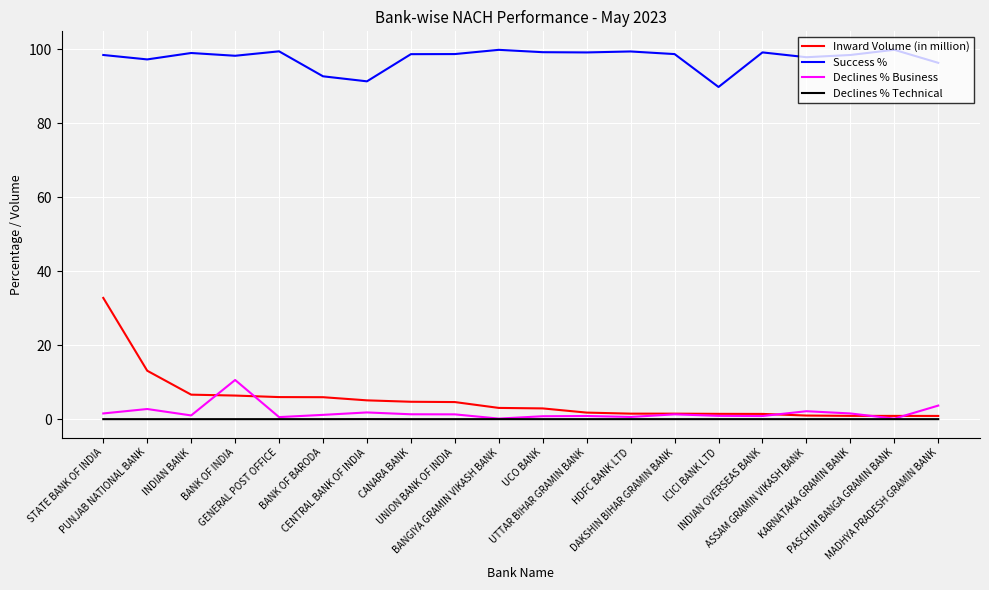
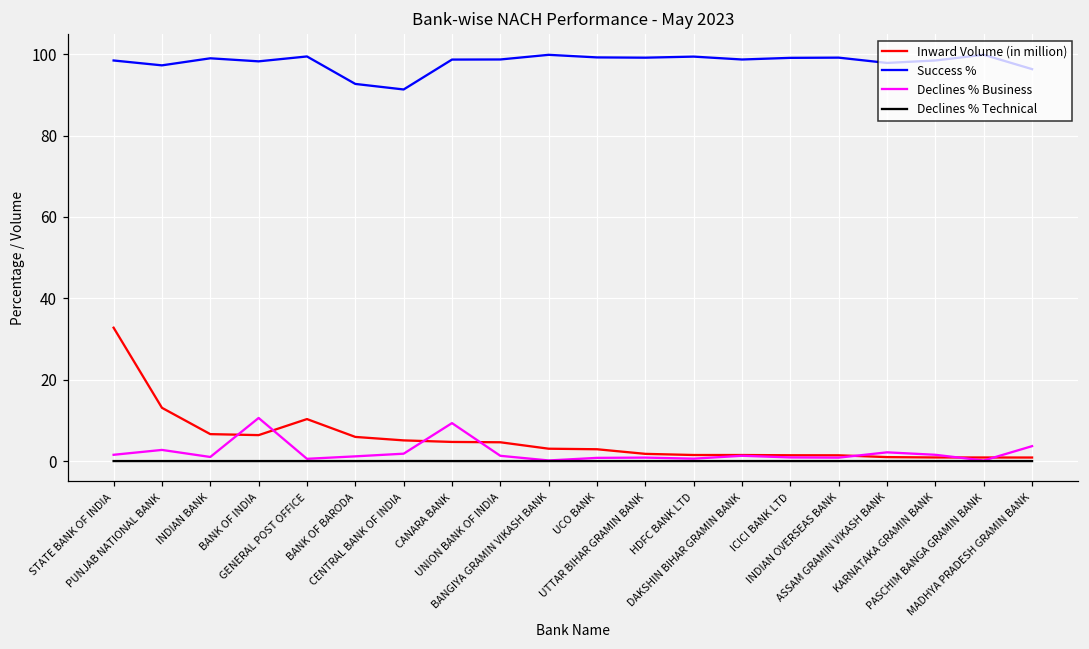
  {
    "Inward Volume (in million)": {
      "STATE BANK OF INDIA": 33,
      "PUNJAB NATIONAL BANK": 13,
      "INDIAN BANK": 7,
      "BANK OF INDIA": 6,
-     "GENERAL POST OFFICE": 6,
+     "GENERAL POST OFFICE": 10,
      "BANK OF BARODA": 6,
      "CENTRAL BANK OF INDIA": 5,
      "CANARA BANK": 5,
      "UNION BANK OF INDIA": 5,
      "BANGIYA GRAMIN VIKASH BANK": 3,
      "UCO BANK": 3,
      "UTTAR BIHAR GRAMIN BANK": 2,
      "HDFC BANK LTD": 1,
      "ASSAM GRAMIN VIKASH BANK": 1,
      "PASCHIM BANGA GRAMIN BANK": 1,
      "MADHYA PRADESH GRAMIN BANK": 1
    },
    "Success %": {
      "STATE BANK OF INDIA": 98,
      "PUNJAB NATIONAL BANK": 97,
      "INDIAN BANK": 99,
      "BANK OF INDIA": 98,
      "GENERAL POST OFFICE": 99,
      "BANK OF BARODA": 93,
      "CENTRAL BANK OF INDIA": 91,
      "CANARA BANK": 99,
      "UNION BANK OF INDIA": 99,
      "BANGIYA GRAMIN VIKASH BANK": 100,
      "UCO BANK": 99,
      "UTTAR BIHAR GRAMIN BANK": 99,
      "HDFC BANK LTD": 99,
      "DAKSHIN BIHAR GRAMIN BANK": 99,
-     "ICICI BANK LTD": 90,
+     "ICICI BANK LTD": 99,
      "INDIAN OVERSEAS BANK": 99
    },
    "Declines % Business": {
      "STATE BANK OF INDIA": 2,
      "PUNJAB NATIONAL BANK": 3,
      "INDIAN BANK": 1,
      "BANK OF INDIA": 11,
      "BANK OF BARODA": 1,
      "CENTRAL BANK OF INDIA": 2,
-     "CANARA BANK": 1,
+     "CANARA BANK": 9,
      "UNION BANK OF INDIA": 1,
      "UCO BANK": 1,
      "UTTAR BIHAR GRAMIN BANK": 1,
      "ASSAM GRAMIN VIKASH BANK": 2,
      "MADHYA PRADESH GRAMIN BANK": 4
    },
    "Declines % Technical": {
      "STATE BANK OF INDIA": 0,
      "PUNJAB NATIONAL BANK": 0,
      "INDIAN BANK": 0,
      "BANK OF INDIA": 0,
      "BANK OF BARODA": 0,
      "CENTRAL BANK OF INDIA": 0,
      "CANARA BANK": 0,
      "UNION BANK OF INDIA": 0,
      "UCO BANK": 0,
      "UTTAR BIHAR GRAMIN BANK": 0,
      "DAKSHIN BIHAR GRAMIN BANK": 0,
      "ICICI BANK LTD": 0,
      "INDIAN OVERSEAS BANK": 0,
      "ASSAM GRAMIN VIKASH BANK": 0,
      "KARNATAKA GRAMIN BANK": 0,
      "MADHYA PRADESH GRAMIN BANK": 0
    }
  }
